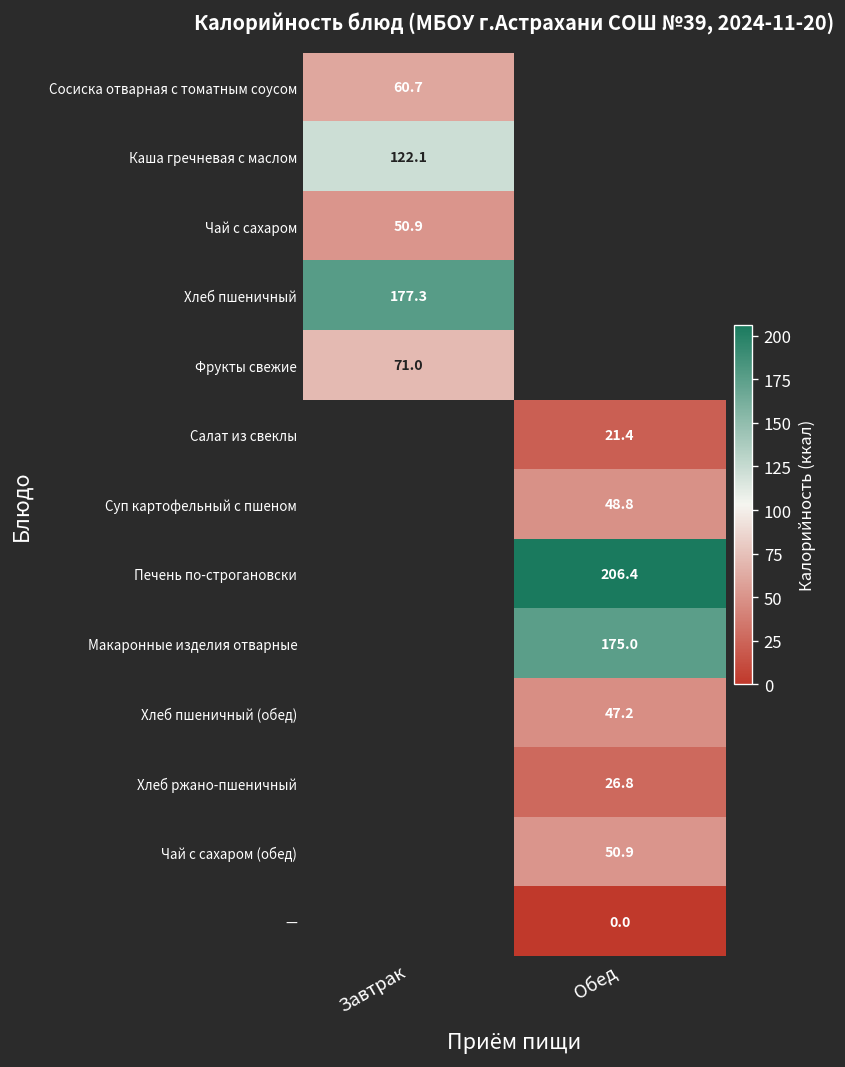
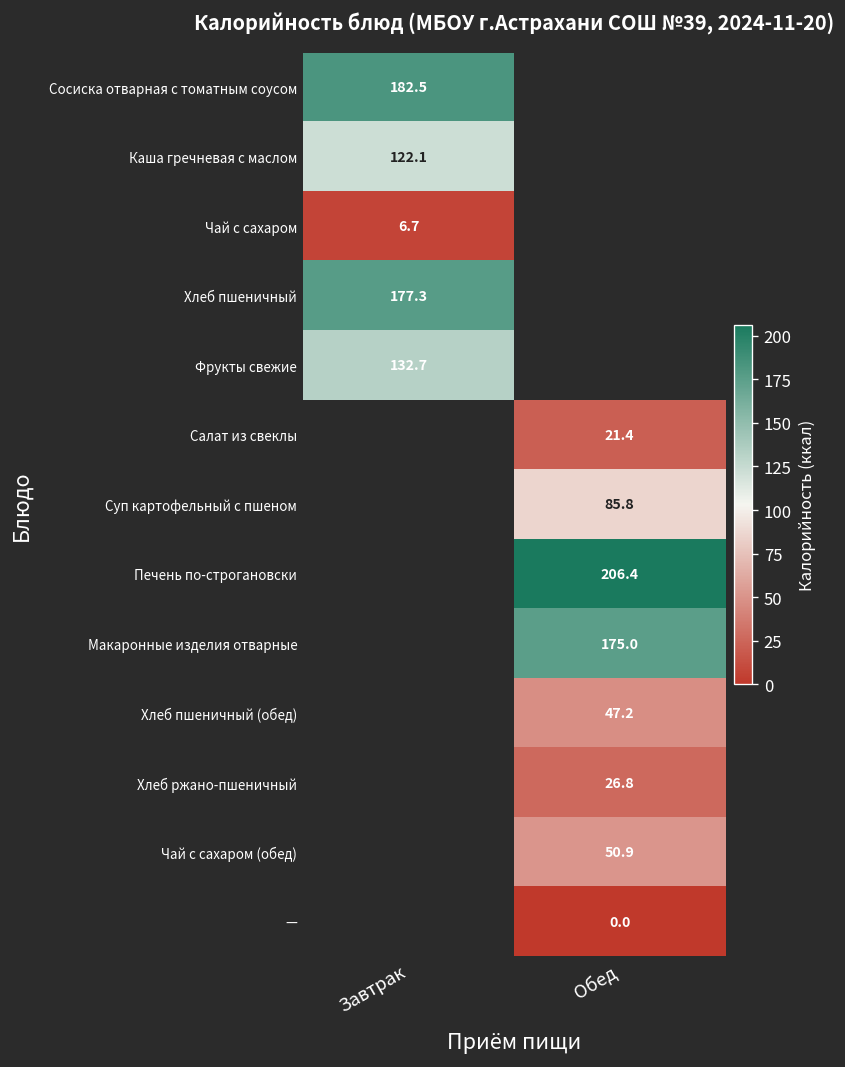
  {
    "Сосиска отварная с томатным соусом": {
-     "Завтрак": 60.7
+     "Завтрак": 182.5
    },
    "Каша гречневая с маслом": {
      "Завтрак": 122.1
    },
    "Чай с сахаром": {
-     "Завтрак": 50.9
+     "Завтрак": 6.7
    },
    "Хлеб пшеничный": {
      "Завтрак": 177.3
    },
    "Фрукты свежие": {
-     "Завтрак": 71.0
+     "Завтрак": 132.7
    },
    "Салат из свеклы": {
      "Обед": 21.4
    },
    "Суп картофельный с пшеном": {
-     "Обед": 48.8
+     "Обед": 85.8
    },
    "Печень по-строгановски": {
      "Обед": 206.4
    },
    "Макаронные изделия отварные": {
      "Обед": 175.0
    },
    "Хлеб пшеничный (обед)": {
      "Обед": 47.2
    },
    "Хлеб ржано-пшеничный": {
      "Обед": 26.8
    },
    "Чай с сахаром (обед)": {
      "Обед": 50.9
    },
    "—": {
      "Обед": 0.0
    }
  }
